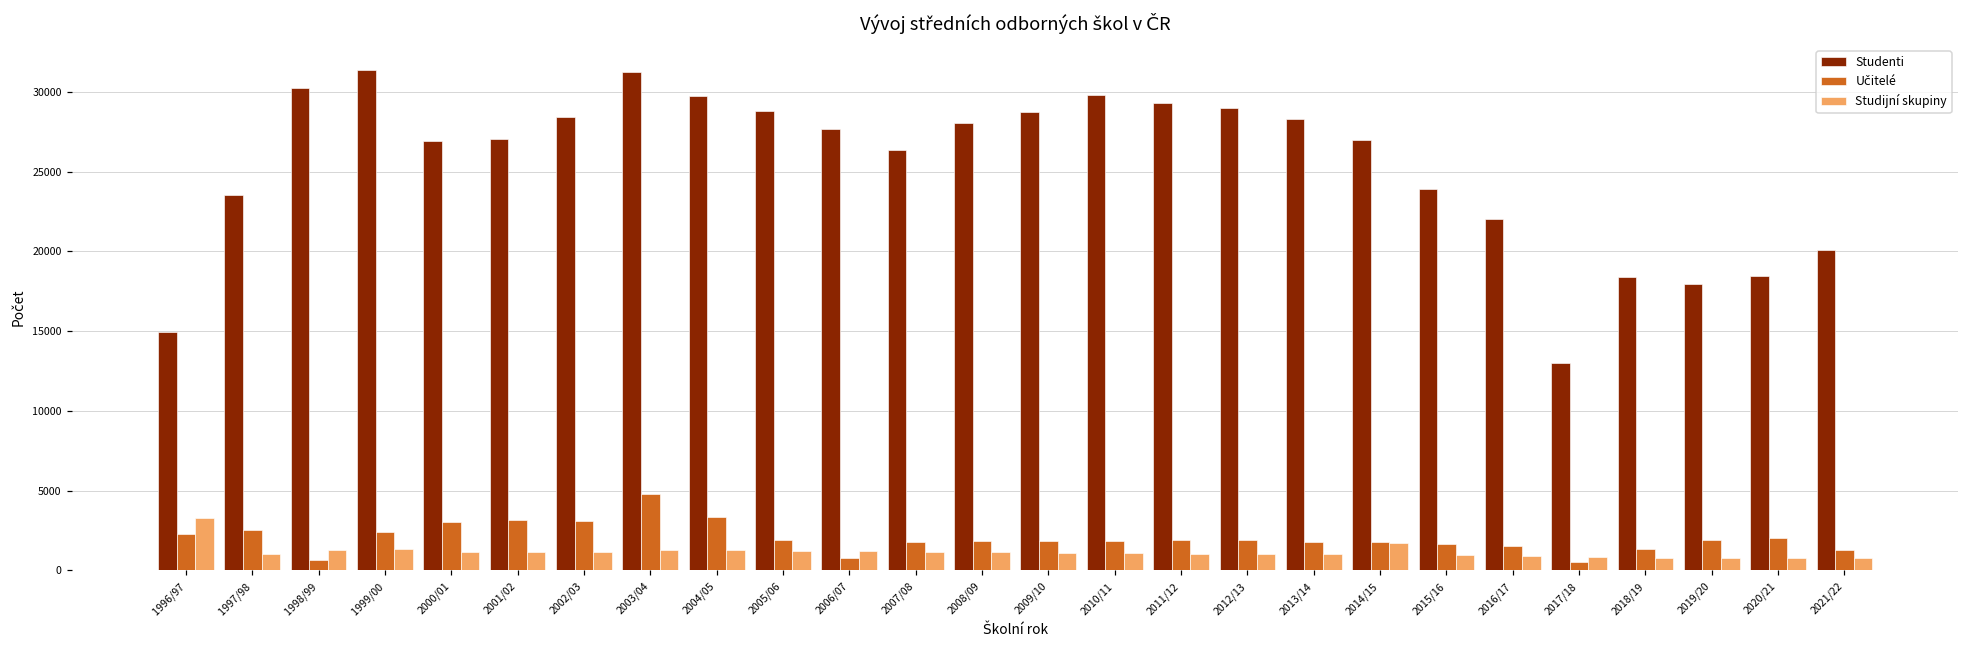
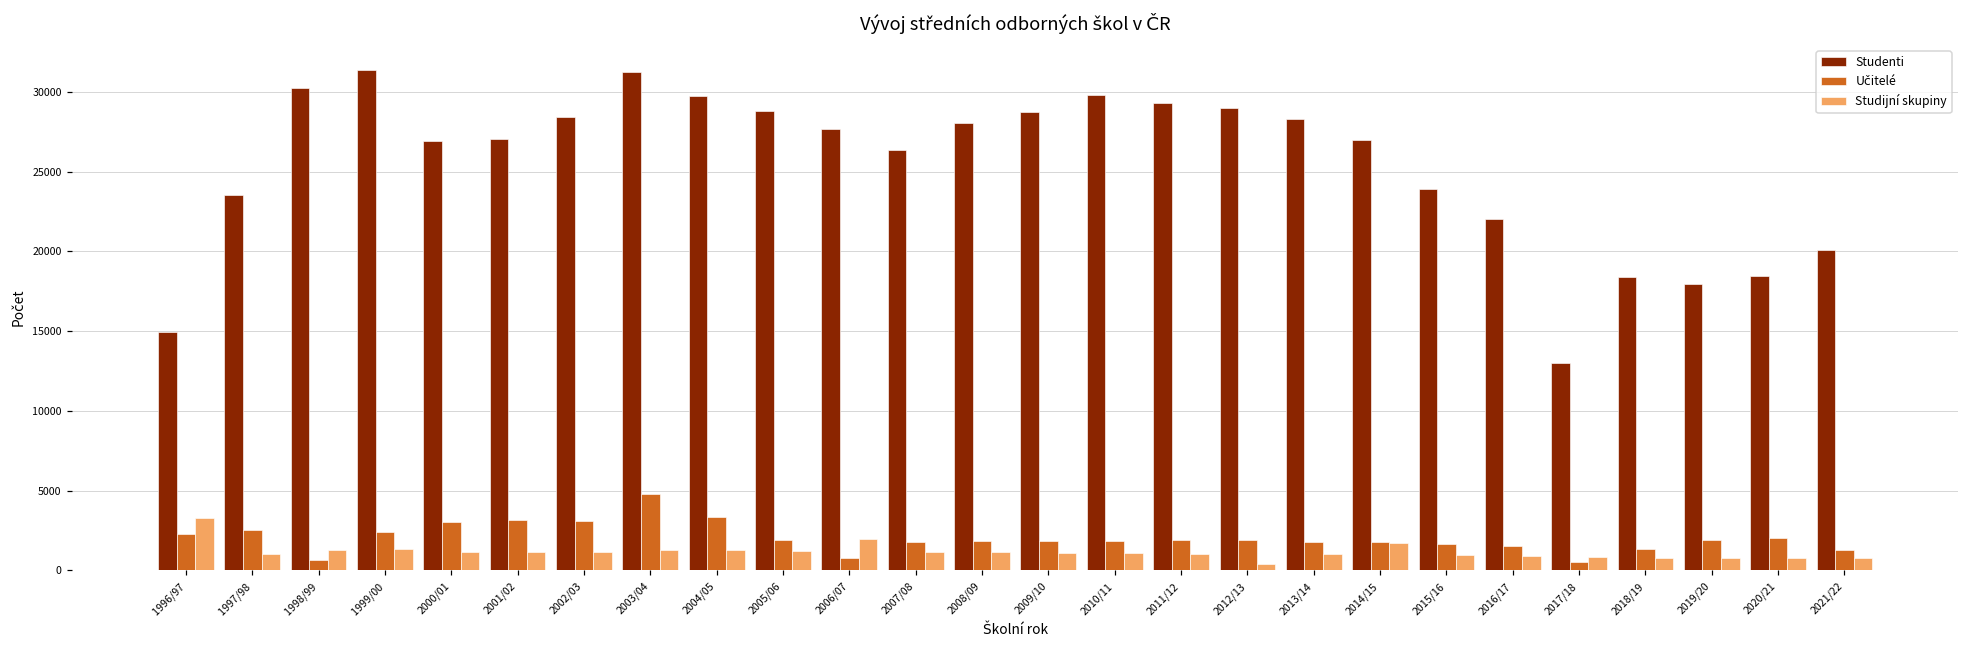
  {
    "Studenti": {
      "1996/97": 14900,
      "1997/98": 23500,
      "1998/99": 30300,
      "1999/00": 31400,
      "2000/01": 26900,
      "2001/02": 27100,
      "2002/03": 28500,
      "2003/04": 31300,
      "2004/05": 29800,
      "2005/06": 28800,
      "2006/07": 27700,
      "2007/08": 26300,
      "2008/09": 28000,
      "2009/10": 28700,
      "2010/11": 29800,
      "2011/12": 29300,
      "2012/13": 29000,
      "2013/14": 28300,
      "2014/15": 27000,
      "2015/16": 23900,
      "2016/17": 22000,
      "2017/18": 13000,
      "2018/19": 18400,
      "2019/20": 18000,
      "2020/21": 18500,
      "2021/22": 20100
    },
    "Učitelé": {
      "1996/97": 2300,
      "1997/98": 2500,
      "1998/99": 700,
      "1999/00": 2400,
      "2000/01": 3100,
      "2001/02": 3100,
      "2002/03": 3100,
      "2003/04": 4800,
      "2004/05": 3300,
      "2005/06": 1900,
      "2006/07": 800,
      "2007/08": 1800,
      "2008/09": 1800,
      "2009/10": 1800,
      "2010/11": 1800,
      "2011/12": 1900,
      "2012/13": 1900,
      "2013/14": 1800,
      "2014/15": 1700,
      "2015/16": 1700,
      "2016/17": 1500,
      "2017/18": 500,
      "2018/19": 1400,
      "2019/20": 1900,
      "2020/21": 2000,
      "2021/22": 1200
    },
    "Studijní skupiny": {
      "1996/97": 3200,
      "1997/98": 1000,
      "1998/99": 1300,
      "1999/00": 1300,
      "2000/01": 1200,
      "2001/02": 1200,
      "2002/03": 1200,
      "2003/04": 1300,
      "2004/05": 1300,
      "2005/06": 1200,
-     "2006/07": 1200,
+     "2006/07": 1900,
      "2007/08": 1200,
      "2008/09": 1100,
      "2009/10": 1100,
      "2010/11": 1100,
      "2011/12": 1000,
-     "2012/13": 1000,
+     "2012/13": 400,
      "2013/14": 1000,
      "2014/15": 1700,
      "2015/16": 900,
      "2016/17": 900,
      "2017/18": 800,
      "2018/19": 800,
      "2019/20": 700,
      "2020/21": 700,
      "2021/22": 800
    }
  }
